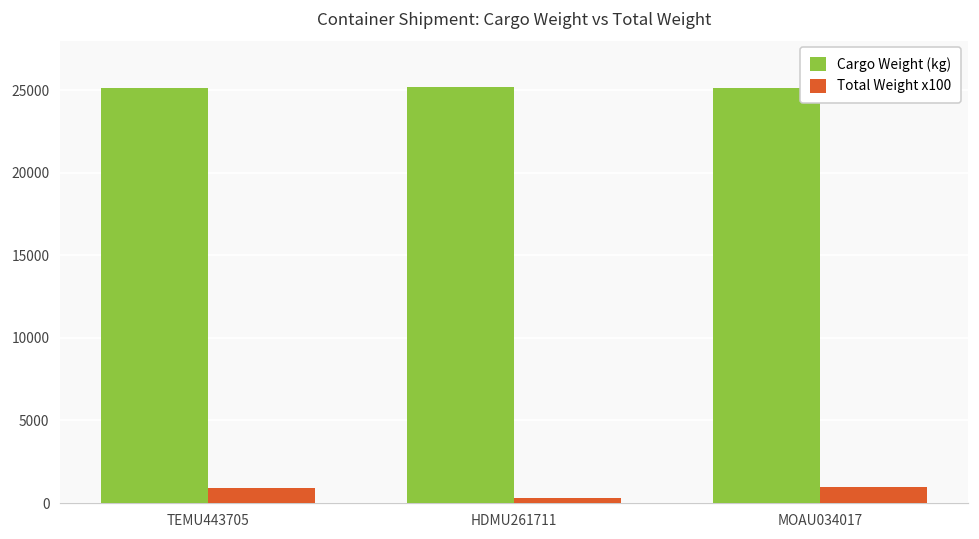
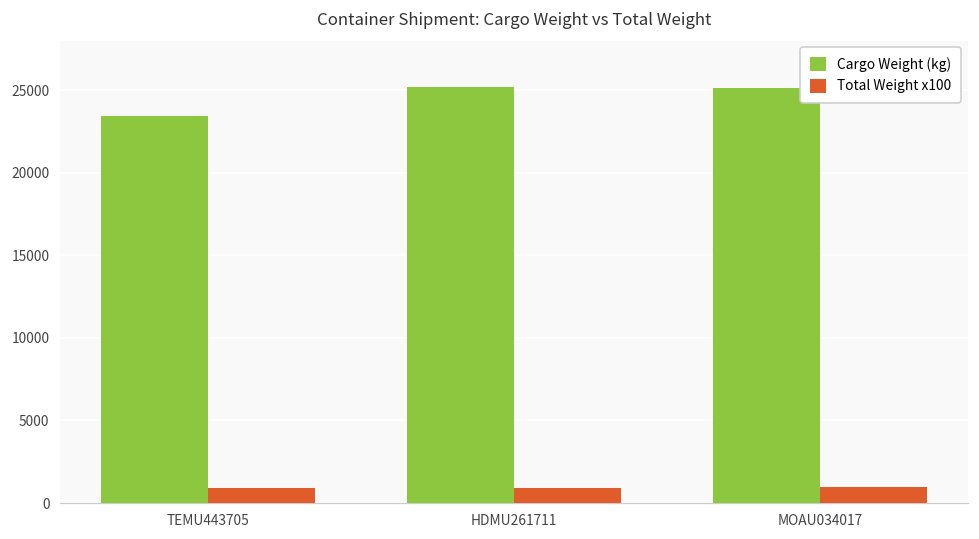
  {
    "Cargo Weight (kg)": {
-     "TEMU443705": 25100,
+     "TEMU443705": 23500,
      "HDMU261711": 25200,
      "MOAU034017": 25100
    },
    "Total Weight x100": {
      "TEMU443705": 900,
-     "HDMU261711": 300,
+     "HDMU261711": 900,
      "MOAU034017": 1000
    }
  }
